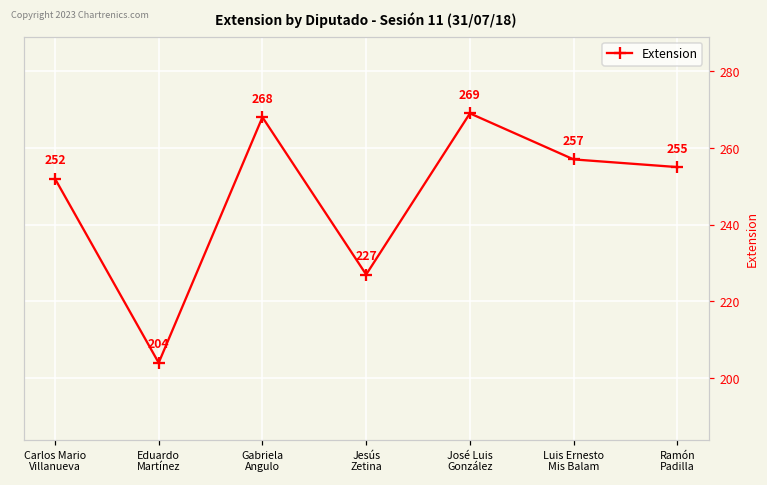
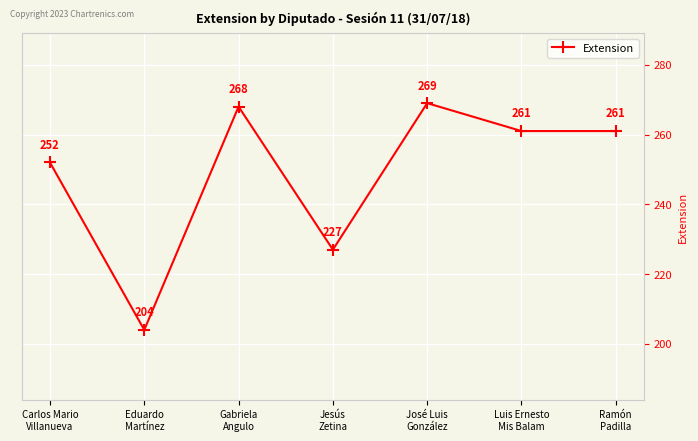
  {
    "Carlos Mario Villanueva": 252,
    "Eduardo Martínez": 204,
    "Gabriela Angulo": 268,
    "Jesús Zetina": 227,
    "José Luis González": 269,
-   "Luis Ernesto Mis Balam": 257,
-   "Ramón Padilla": 255
+   "Luis Ernesto Mis Balam": 261,
+   "Ramón Padilla": 261
  }
